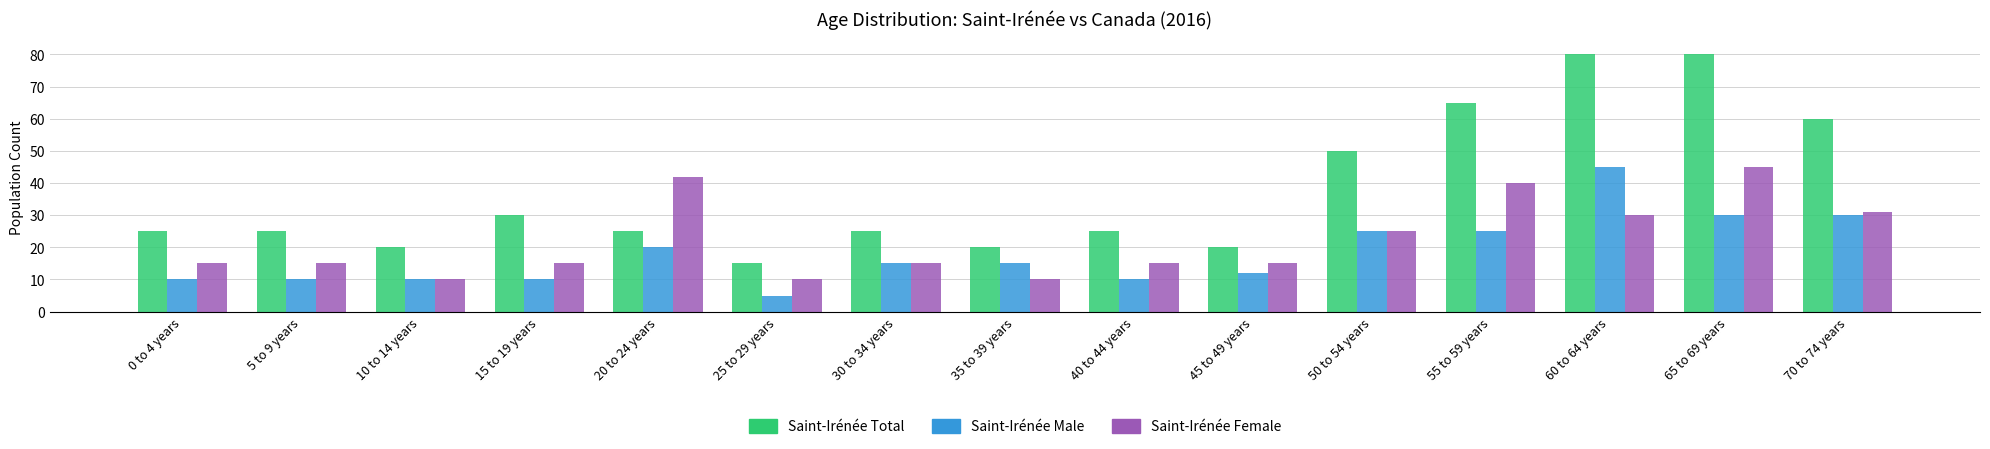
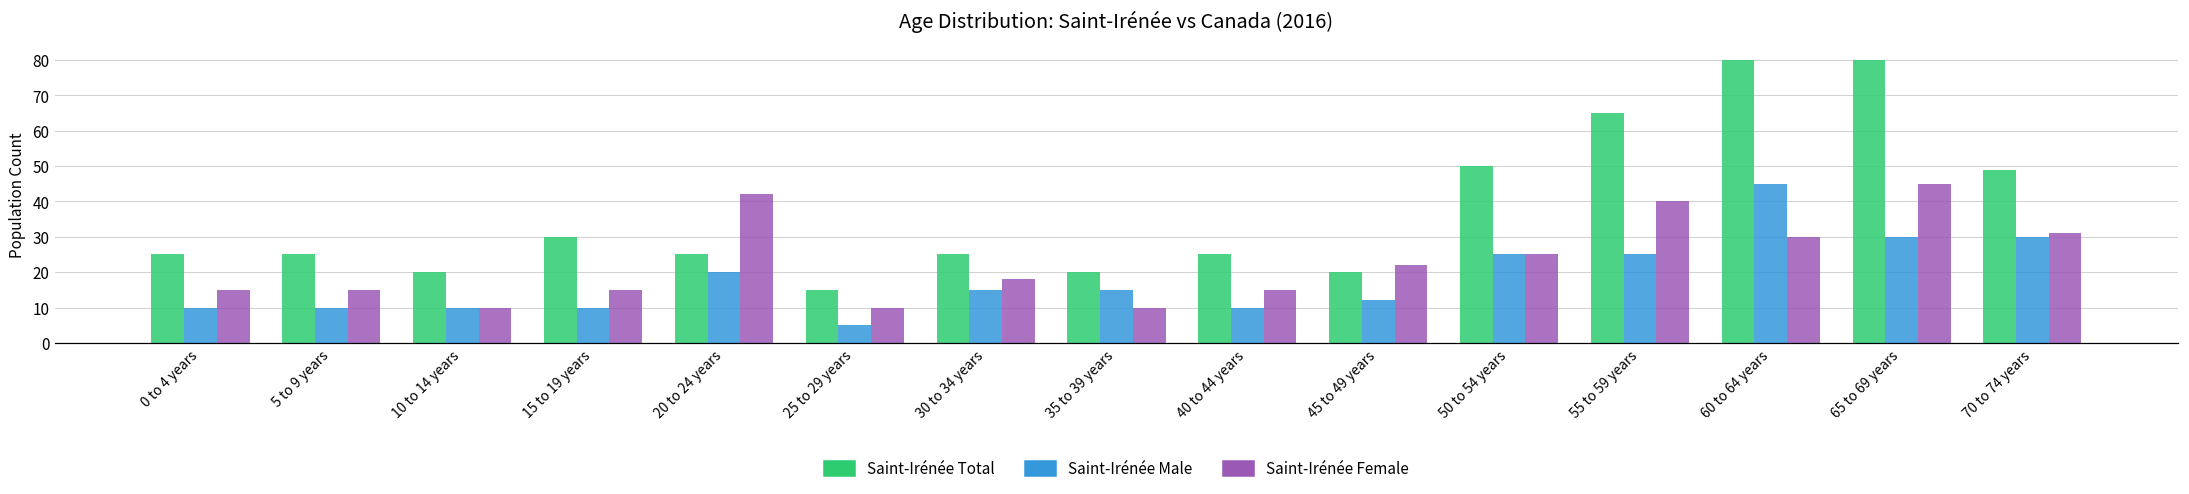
  {
    "Saint-Irénée Total": {
      "0 to 4 years": 25,
      "5 to 9 years": 25,
      "10 to 14 years": 20,
      "15 to 19 years": 30,
      "20 to 24 years": 25,
      "25 to 29 years": 15,
      "30 to 34 years": 25,
      "35 to 39 years": 20,
      "40 to 44 years": 25,
      "45 to 49 years": 20,
      "50 to 54 years": 50,
      "55 to 59 years": 65,
      "60 to 64 years": 80,
      "65 to 69 years": 80,
-     "70 to 74 years": 60
+     "70 to 74 years": 49
    },
    "Saint-Irénée Male": {
      "0 to 4 years": 10,
      "5 to 9 years": 10,
      "10 to 14 years": 10,
      "15 to 19 years": 10,
      "20 to 24 years": 20,
      "25 to 29 years": 5,
      "30 to 34 years": 15,
      "35 to 39 years": 15,
      "40 to 44 years": 10,
      "45 to 49 years": 12,
      "50 to 54 years": 25,
      "55 to 59 years": 25,
      "60 to 64 years": 45,
      "65 to 69 years": 30,
      "70 to 74 years": 30
    },
    "Saint-Irénée Female": {
      "0 to 4 years": 15,
      "5 to 9 years": 15,
      "10 to 14 years": 10,
      "15 to 19 years": 15,
      "20 to 24 years": 42,
      "25 to 29 years": 10,
-     "30 to 34 years": 15,
+     "30 to 34 years": 18,
      "35 to 39 years": 10,
      "40 to 44 years": 15,
-     "45 to 49 years": 15,
+     "45 to 49 years": 22,
      "50 to 54 years": 25,
      "55 to 59 years": 40,
      "60 to 64 years": 30,
      "65 to 69 years": 45,
      "70 to 74 years": 31
    }
  }
